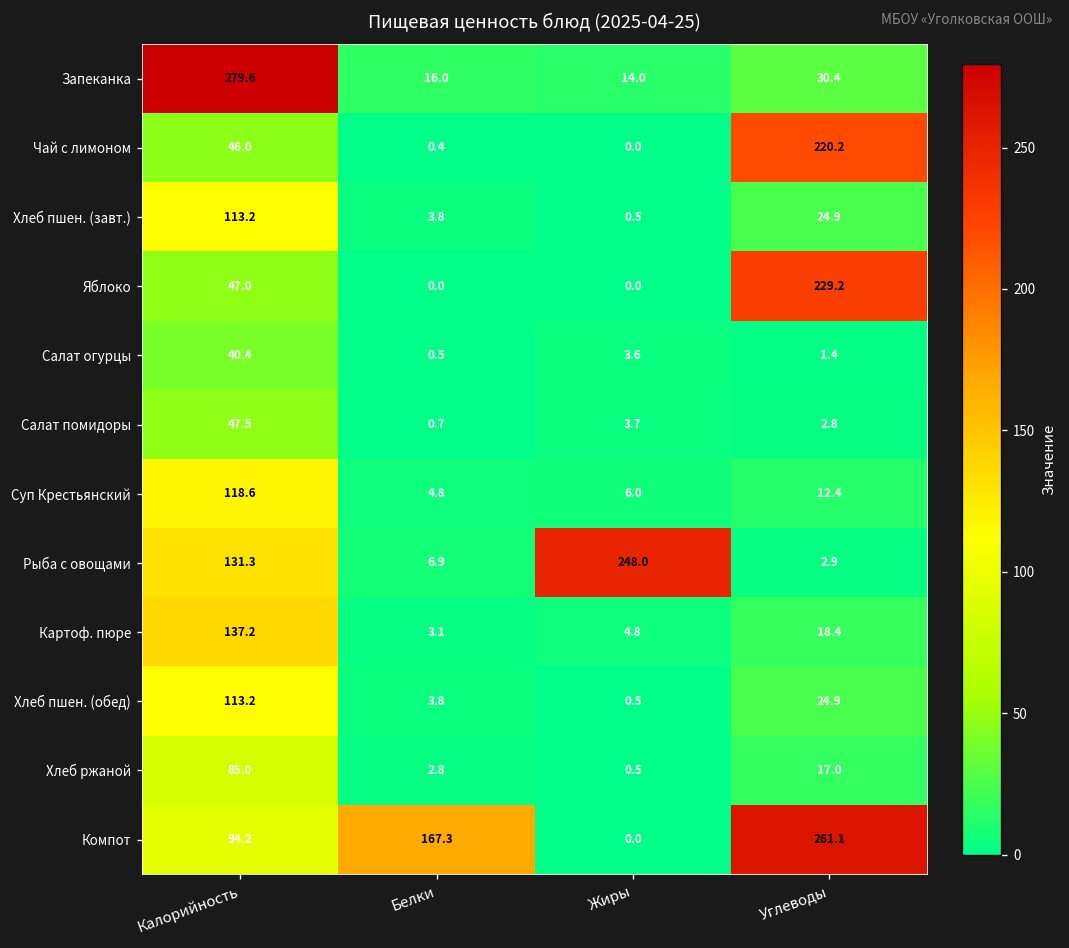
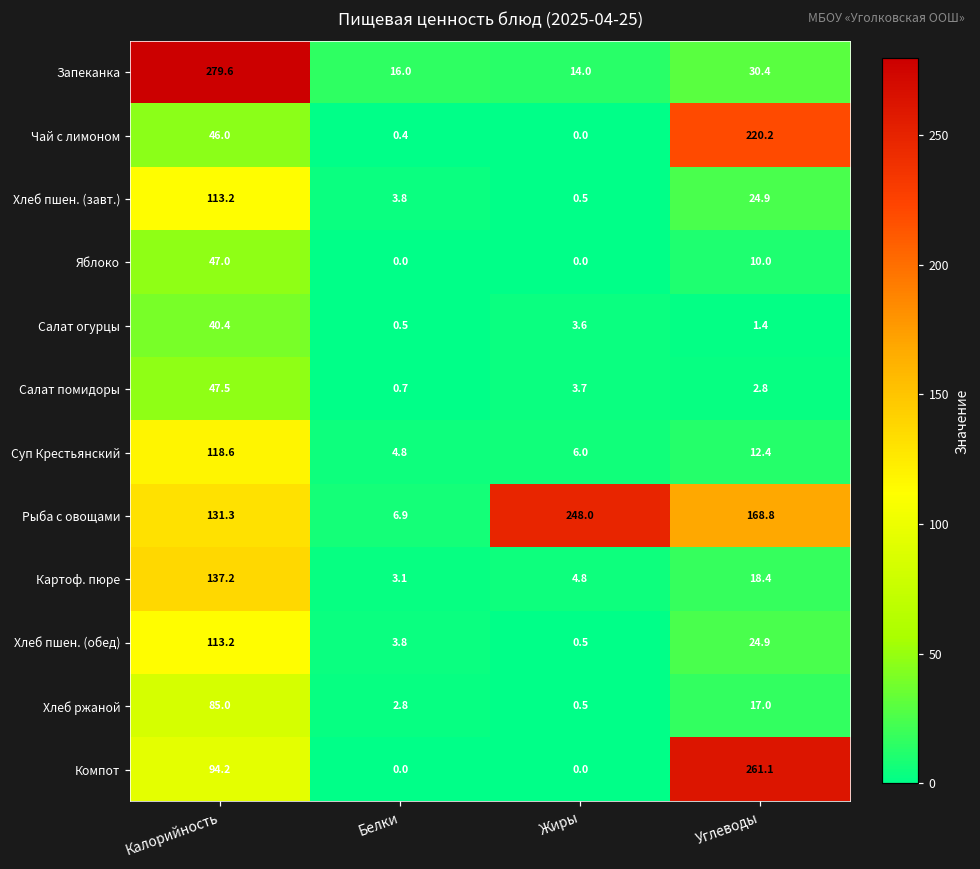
  {
    "Запеканка": {
      "Калорийность": 279.6,
      "Белки": 16.0,
      "Жиры": 14.0,
      "Углеводы": 30.4
    },
    "Чай с лимоном": {
      "Калорийность": 46.0,
      "Белки": 0.4,
      "Жиры": 0.0,
      "Углеводы": 220.2
    },
    "Хлеб пшен. (завт.)": {
      "Калорийность": 113.2,
      "Белки": 3.8,
      "Жиры": 0.5,
      "Углеводы": 24.9
    },
    "Яблоко": {
      "Калорийность": 47.0,
      "Белки": 0.0,
      "Жиры": 0.0,
-     "Углеводы": 229.2
+     "Углеводы": 10.0
    },
    "Салат огурцы": {
      "Калорийность": 40.4,
      "Белки": 0.5,
      "Жиры": 3.6,
      "Углеводы": 1.4
    },
    "Салат помидоры": {
      "Калорийность": 47.5,
      "Белки": 0.7,
      "Жиры": 3.7,
      "Углеводы": 2.8
    },
    "Суп Крестьянский": {
      "Калорийность": 118.6,
      "Белки": 4.8,
      "Жиры": 6.0,
      "Углеводы": 12.4
    },
    "Рыба с овощами": {
      "Калорийность": 131.3,
      "Белки": 6.9,
      "Жиры": 248.0,
-     "Углеводы": 2.9
+     "Углеводы": 168.8
    },
    "Картоф. пюре": {
      "Калорийность": 137.2,
      "Белки": 3.1,
      "Жиры": 4.8,
      "Углеводы": 18.4
    },
    "Хлеб пшен. (обед)": {
      "Калорийность": 113.2,
      "Белки": 3.8,
      "Жиры": 0.5,
      "Углеводы": 24.9
    },
    "Хлеб ржаной": {
      "Калорийность": 85.0,
      "Белки": 2.8,
      "Жиры": 0.5,
      "Углеводы": 17.0
    },
    "Компот": {
      "Калорийность": 94.2,
-     "Белки": 167.3,
+     "Белки": 0.0,
      "Жиры": 0.0,
      "Углеводы": 261.1
    }
  }
